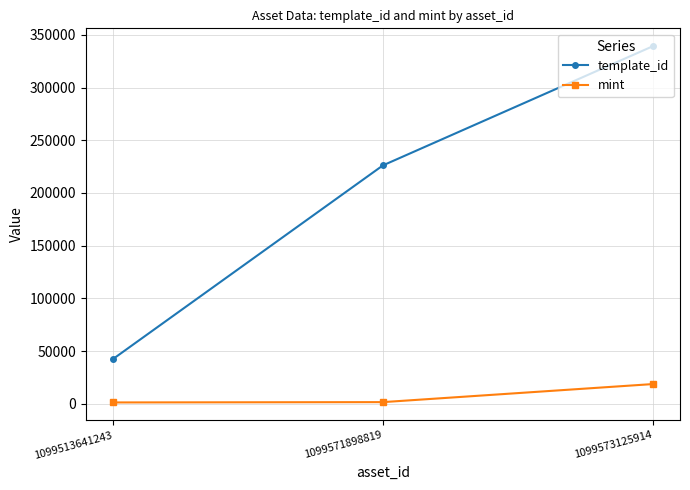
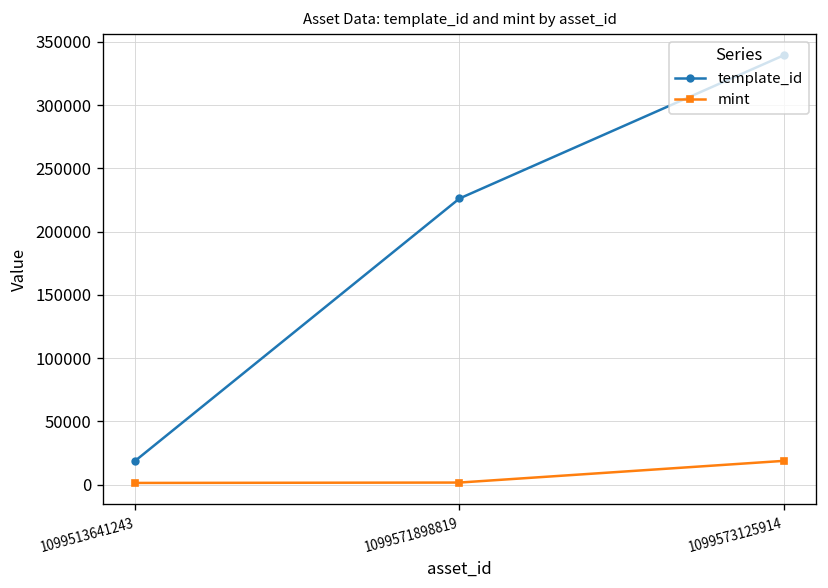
  {
    "template_id": {
-     "1099513641243": 42000,
+     "1099513641243": 19000,
      "1099571898819": 226000
    },
    "mint": {
      "1099513641243": 1000,
      "1099571898819": 2000,
      "1099573125914": 19000
    }
  }
